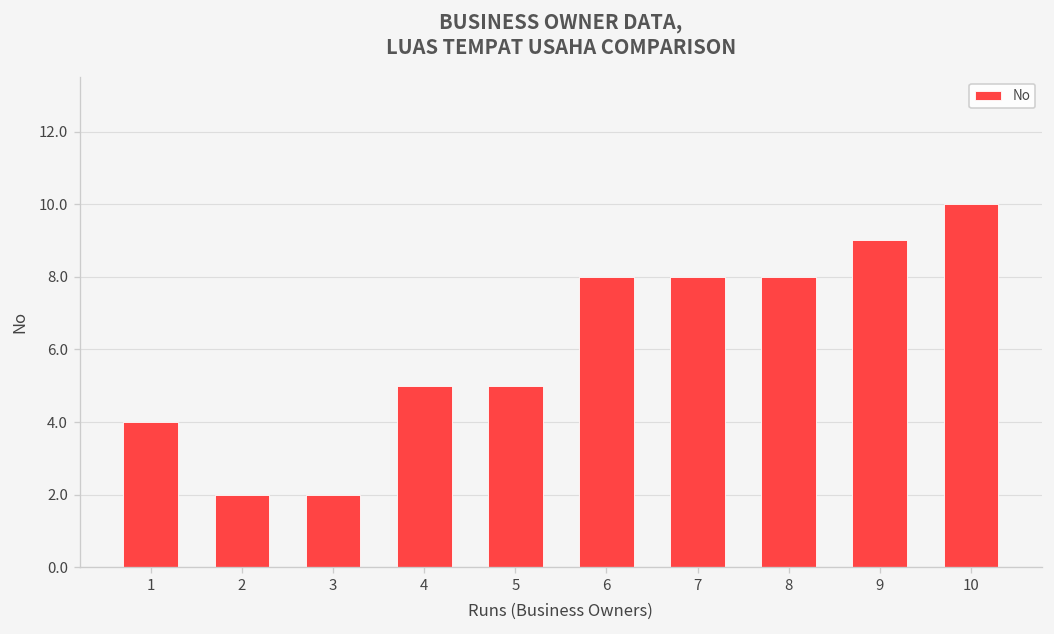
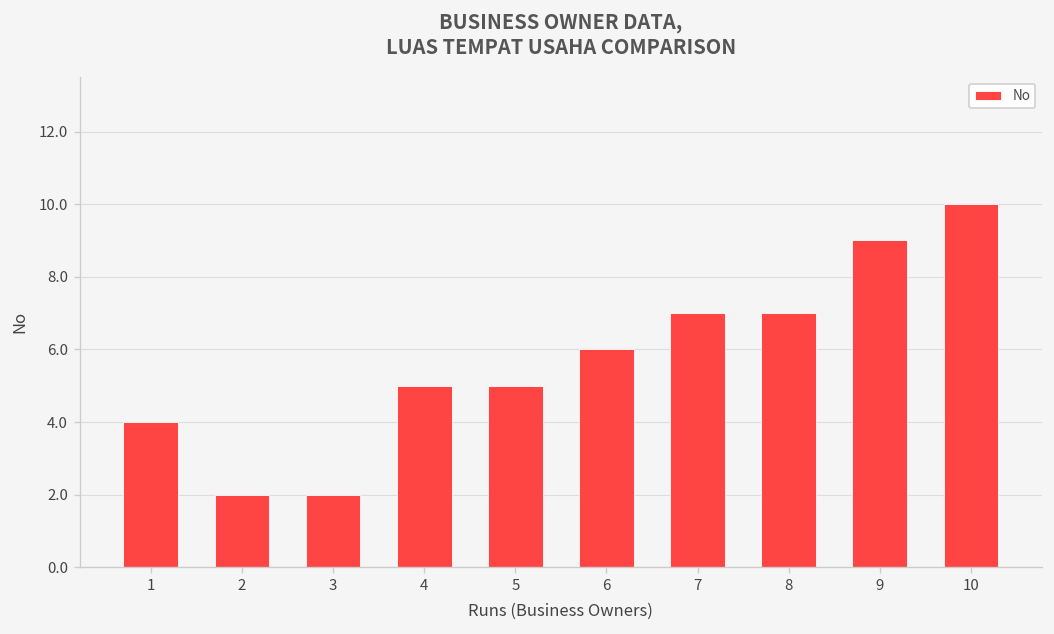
  {
    "1": 4,
    "2": 2,
    "3": 2,
    "4": 5,
    "5": 5,
-   "6": 8,
-   "7": 8,
-   "8": 8,
+   "6": 6,
+   "7": 7,
+   "8": 7,
    "9": 9,
    "10": 10
  }
